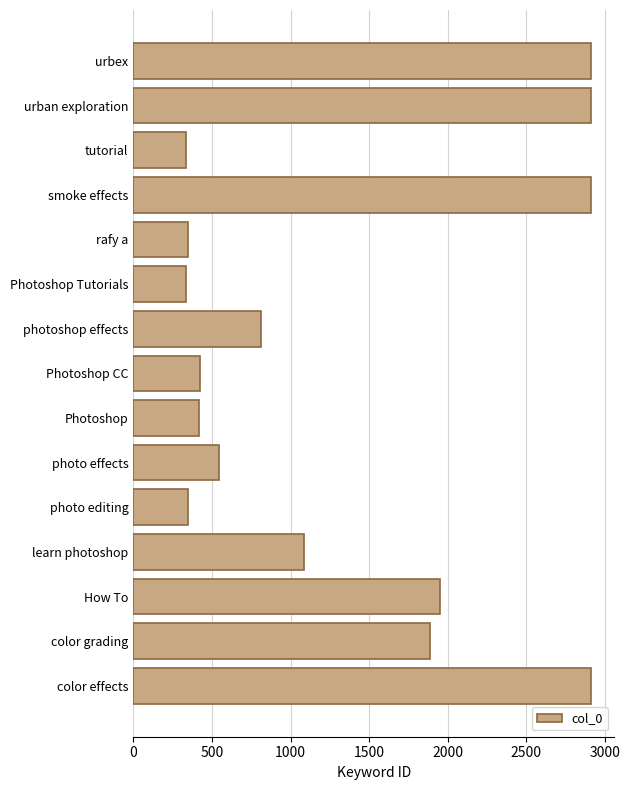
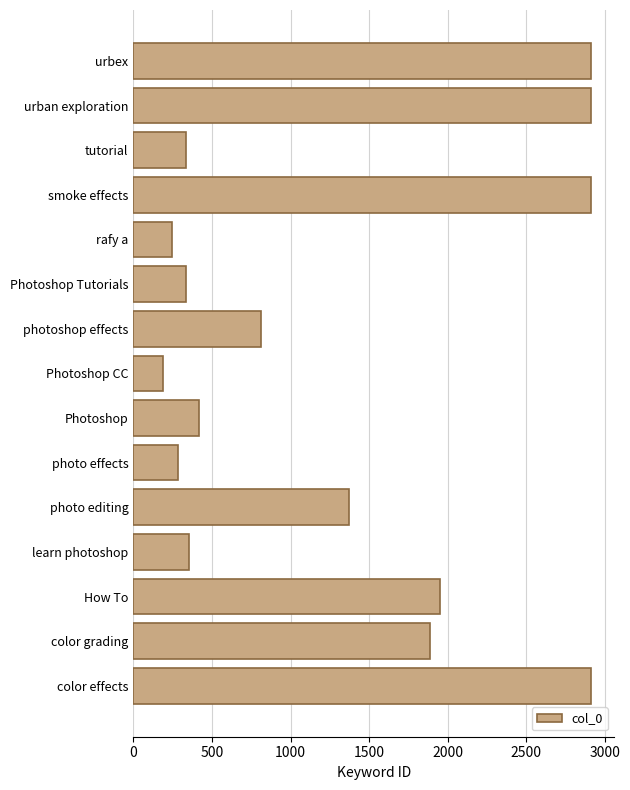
  {
    "urbex": 2910,
    "urban exploration": 2910,
    "tutorial": 330,
    "smoke effects": 2910,
-   "rafy a": 350,
+   "rafy a": 250,
    "Photoshop Tutorials": 330,
    "photoshop effects": 810,
-   "Photoshop CC": 420,
+   "Photoshop CC": 190,
    "Photoshop": 420,
-   "photo effects": 550,
-   "photo editing": 350,
-   "learn photoshop": 1090,
+   "photo effects": 280,
+   "photo editing": 1370,
+   "learn photoshop": 350,
    "How To": 1950,
    "color grading": 1890,
    "color effects": 2910
  }
